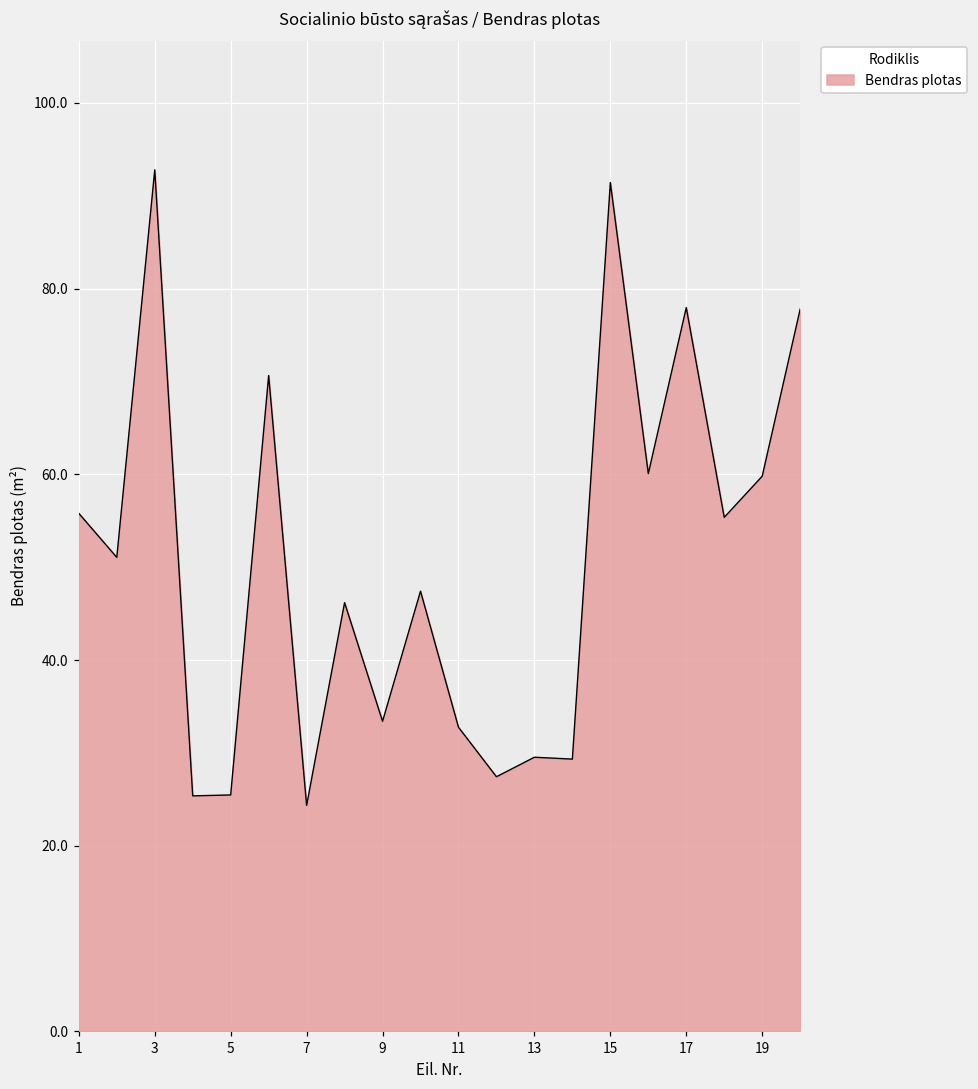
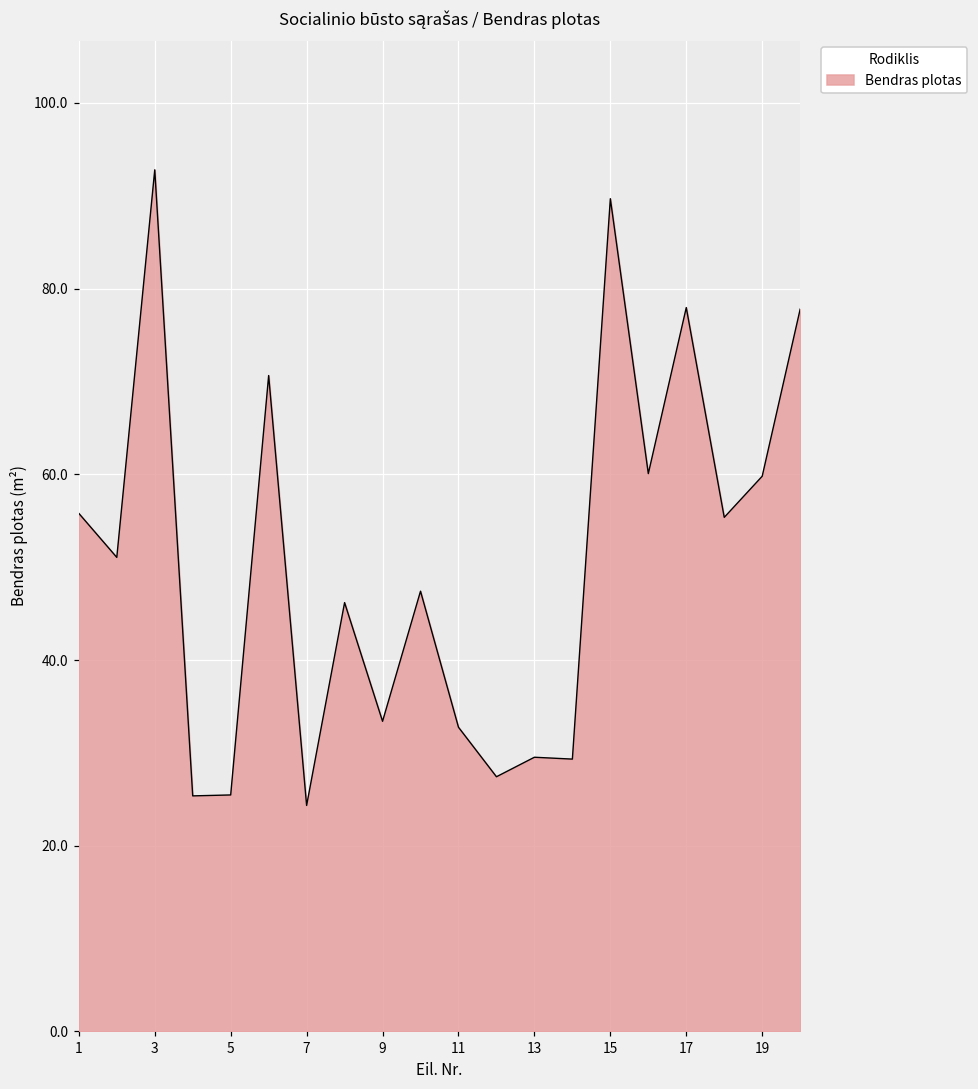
  {
    "1": 56,
    "3": 93,
    "5": 25,
    "7": 24,
    "9": 33,
    "11": 33,
    "13": 30,
-   "15": 91,
+   "15": 90,
    "17": 78,
    "19": 60
  }
